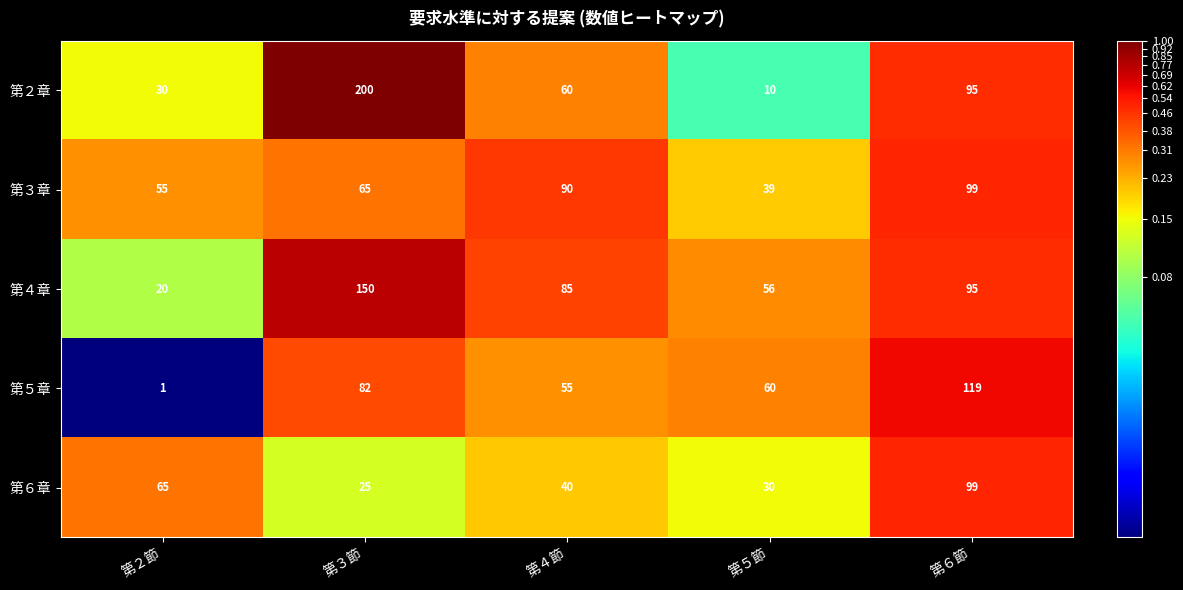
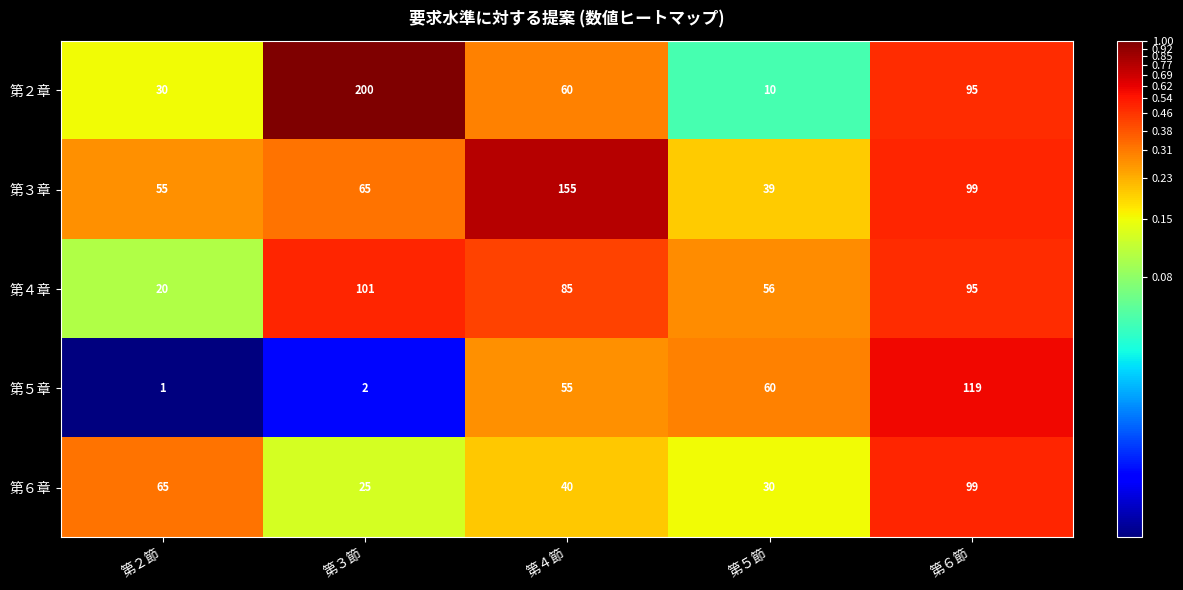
  {
    "第２章": {
      "第２節": 30,
      "第３節": 200,
      "第４節": 60,
      "第５節": 10,
      "第６節": 95
    },
    "第３章": {
      "第２節": 55,
      "第３節": 65,
-     "第４節": 90,
+     "第４節": 155,
      "第５節": 39,
      "第６節": 99
    },
    "第４章": {
      "第２節": 20,
-     "第３節": 150,
+     "第３節": 101,
      "第４節": 85,
      "第５節": 56,
      "第６節": 95
    },
    "第５章": {
      "第２節": 1,
-     "第３節": 82,
+     "第３節": 2,
      "第４節": 55,
      "第５節": 60,
      "第６節": 119
    },
    "第６章": {
      "第２節": 65,
      "第３節": 25,
      "第４節": 40,
      "第５節": 30,
      "第６節": 99
    }
  }
